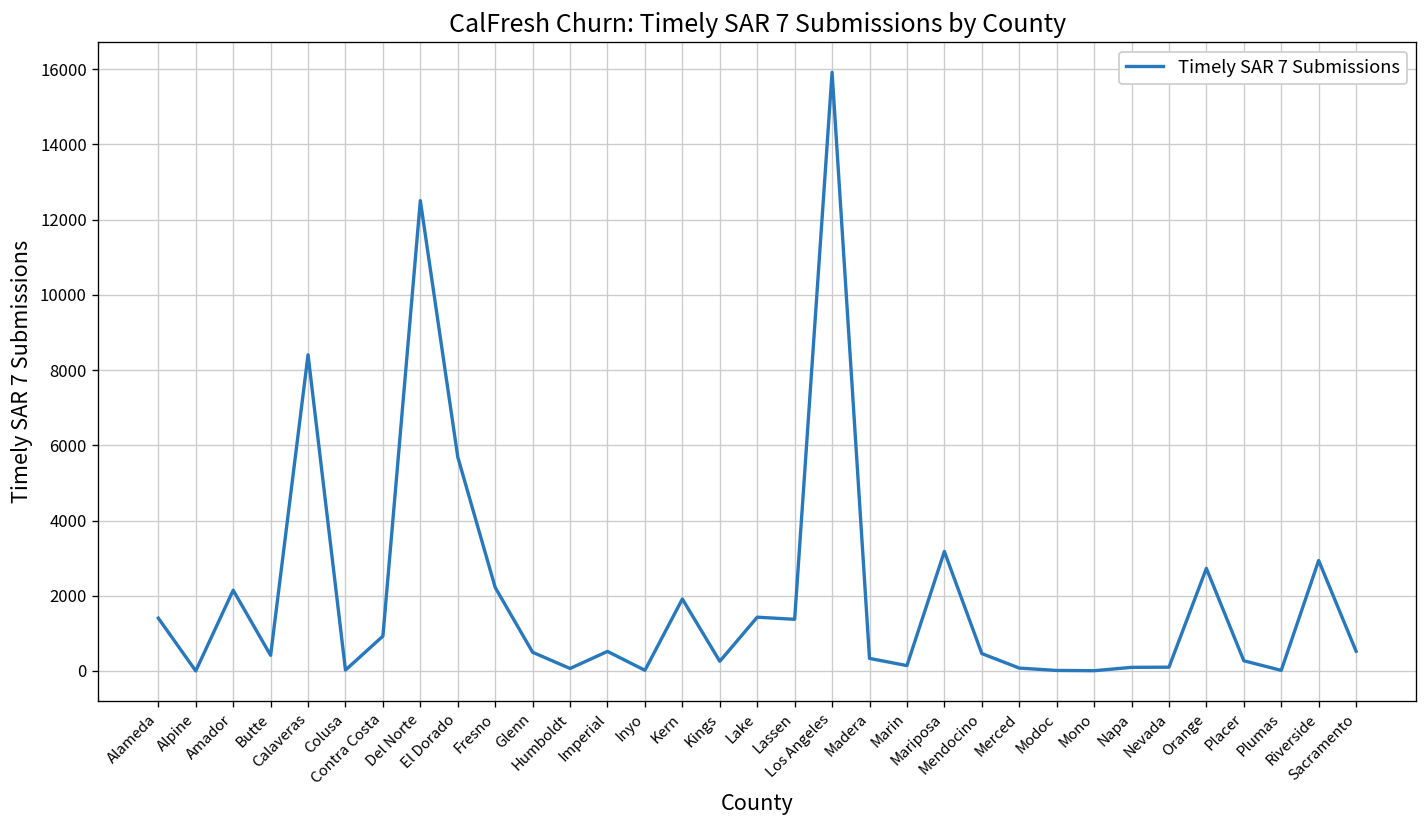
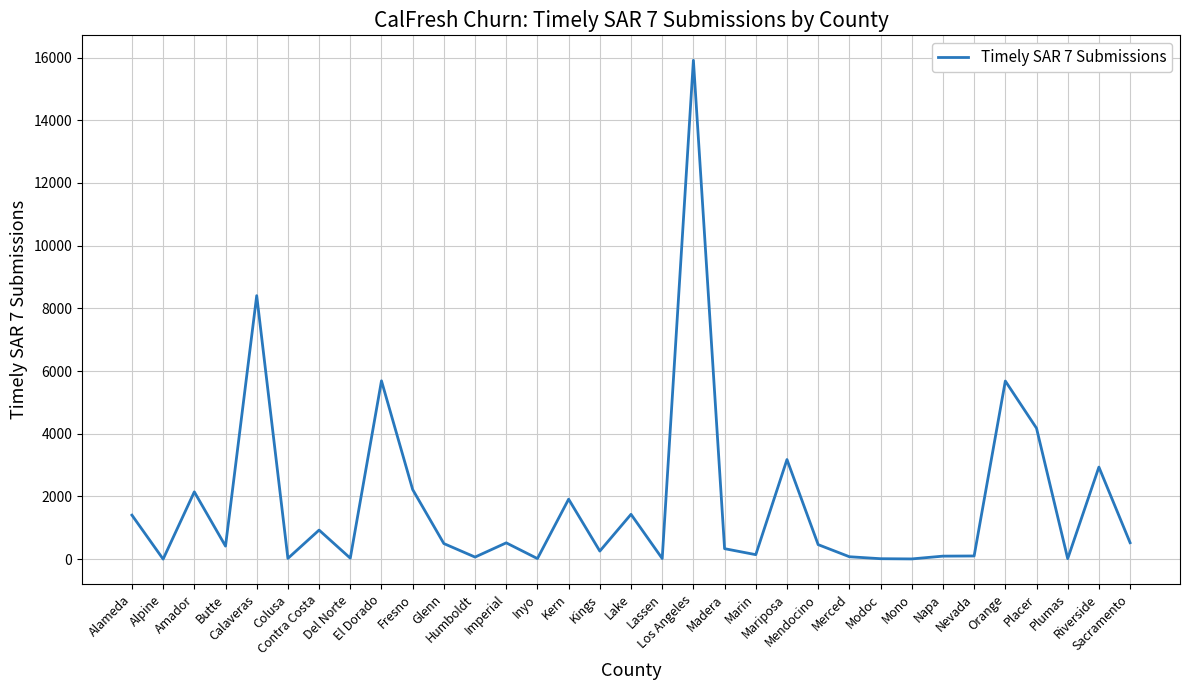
  {
    "Alameda": 1400,
    "Alpine": 0,
    "Amador": 2100,
    "Butte": 400,
    "Calaveras": 8400,
    "Colusa": 0,
    "Contra Costa": 900,
-   "Del Norte": 12500,
+   "Del Norte": 0,
    "El Dorado": 5700,
    "Fresno": 2200,
    "Glenn": 500,
    "Humboldt": 100,
    "Imperial": 500,
    "Inyo": 0,
    "Kern": 1900,
    "Kings": 300,
    "Lake": 1400,
-   "Lassen": 1400,
+   "Lassen": 0,
    "Los Angeles": 15900,
    "Madera": 300,
    "Marin": 100,
    "Mariposa": 3200,
    "Mendocino": 500,
    "Merced": 100,
    "Modoc": 0,
    "Mono": 0,
    "Napa": 100,
    "Nevada": 100,
-   "Orange": 2700,
-   "Placer": 300,
+   "Orange": 5700,
+   "Placer": 4200,
    "Plumas": 0,
    "Riverside": 2900,
    "Sacramento": 500
  }
